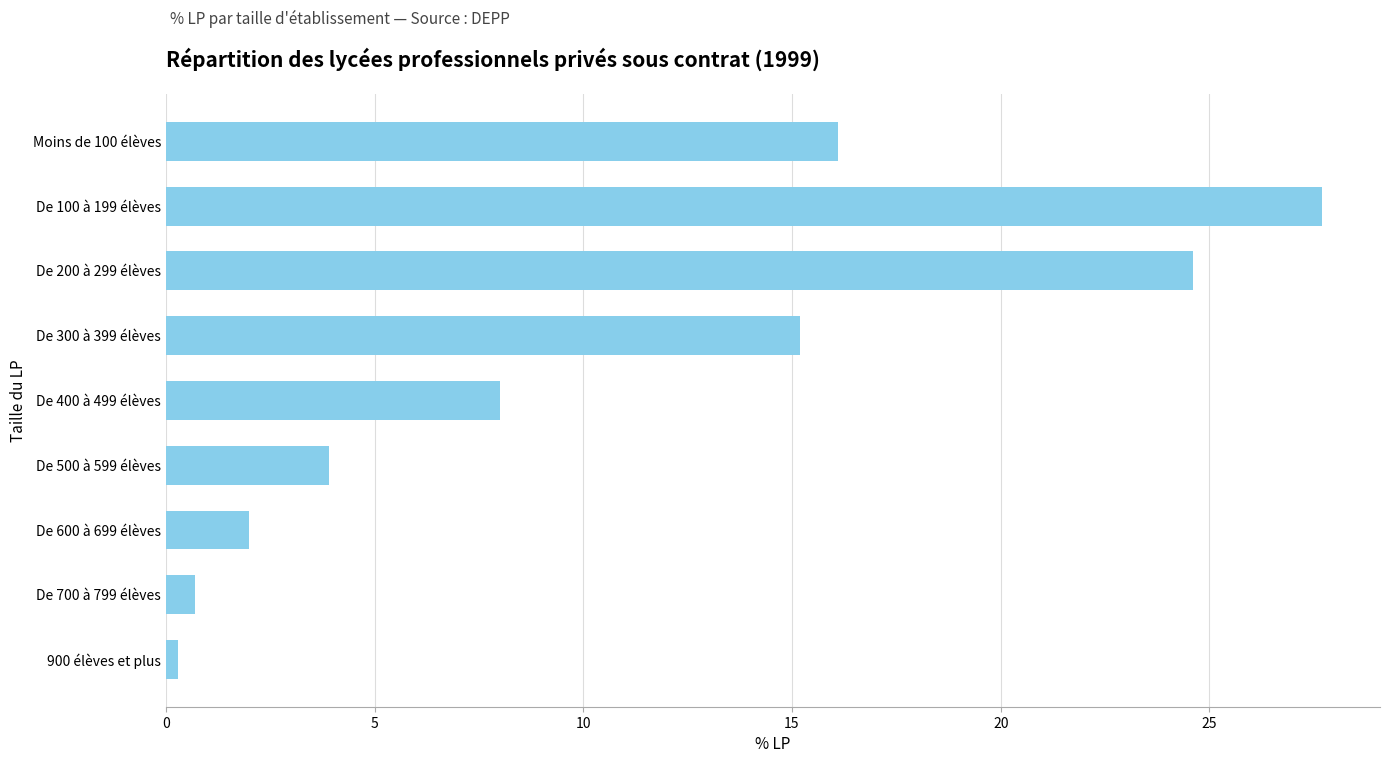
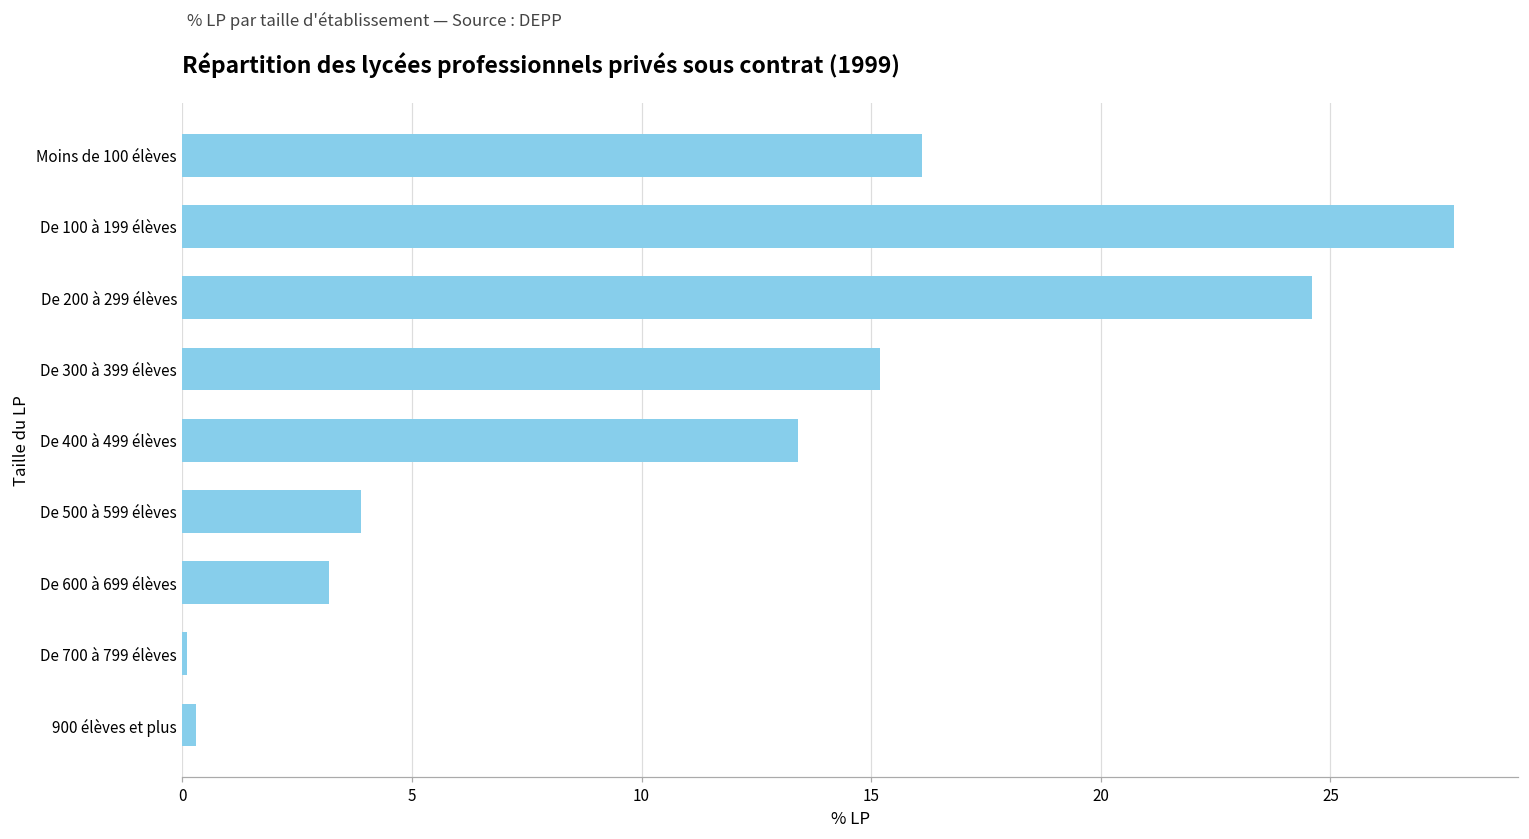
  {
    "Moins de 100 élèves": 16.1,
    "De 100 à 199 élèves": 27.7,
    "De 200 à 299 élèves": 24.6,
    "De 300 à 399 élèves": 15.2,
-   "De 400 à 499 élèves": 8.0,
+   "De 400 à 499 élèves": 13.4,
    "De 500 à 599 élèves": 3.9,
-   "De 600 à 699 élèves": 2.0,
-   "De 700 à 799 élèves": 0.7,
+   "De 600 à 699 élèves": 3.2,
+   "De 700 à 799 élèves": 0.1,
    "900 élèves et plus": 0.3
  }
